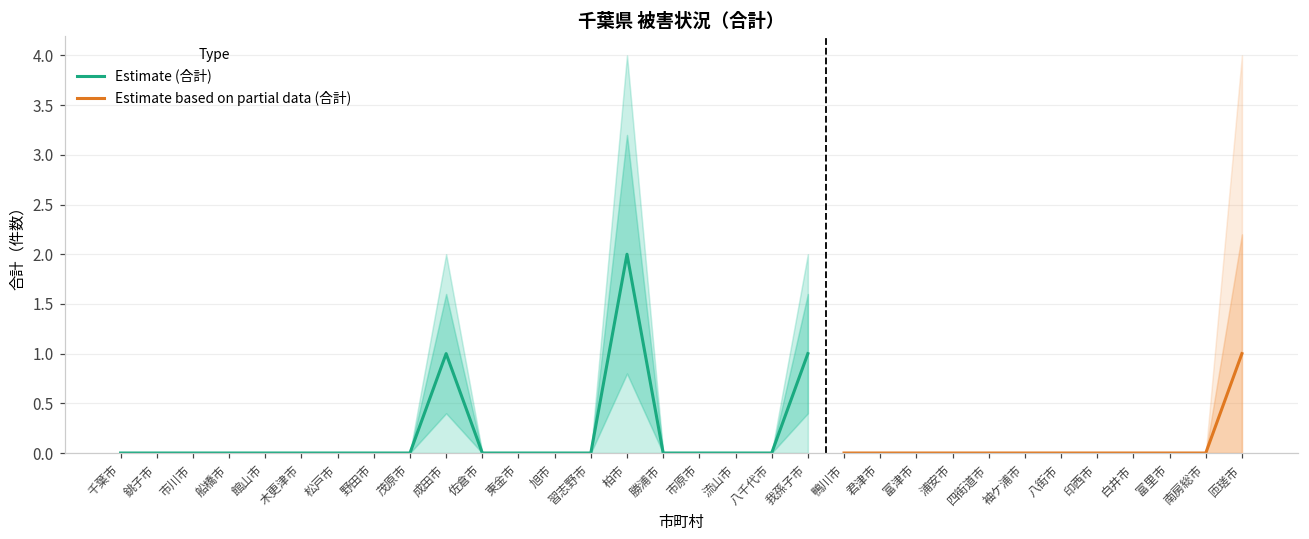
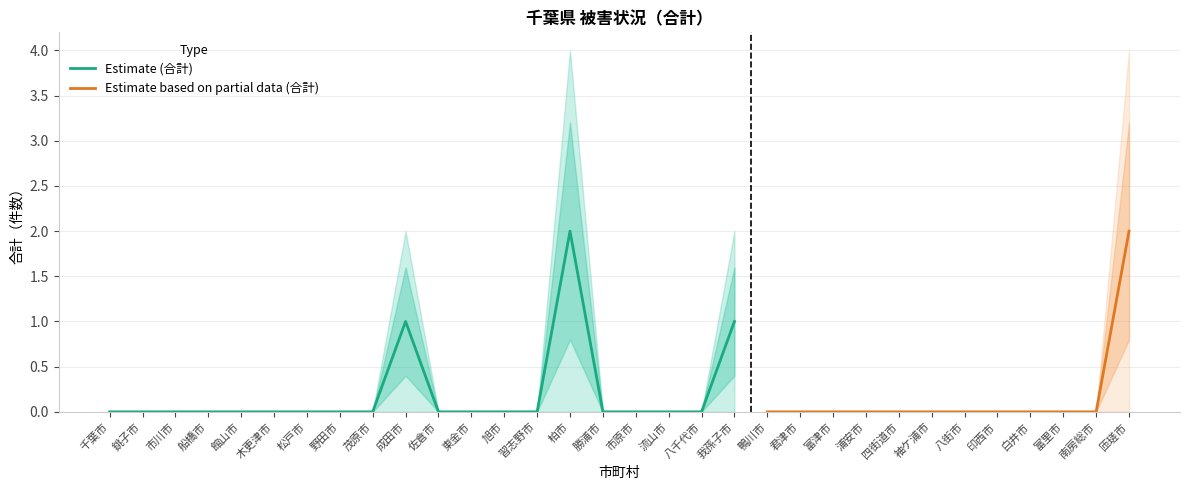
  {
    "Estimate based on partial data (合計)": {
-     "匝瑳市": 1
+     "匝瑳市": 2
    }
  }
